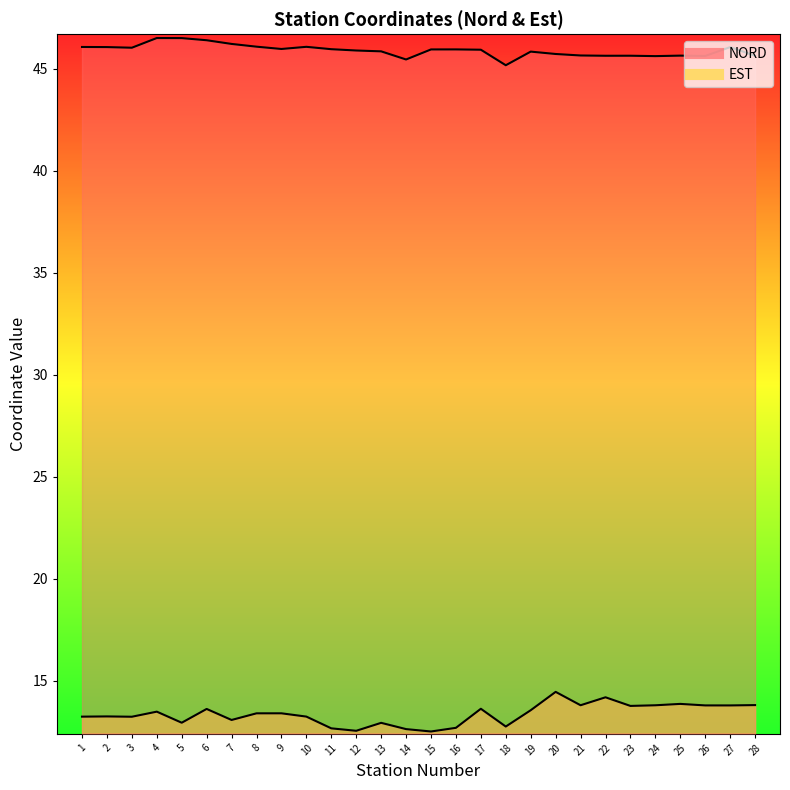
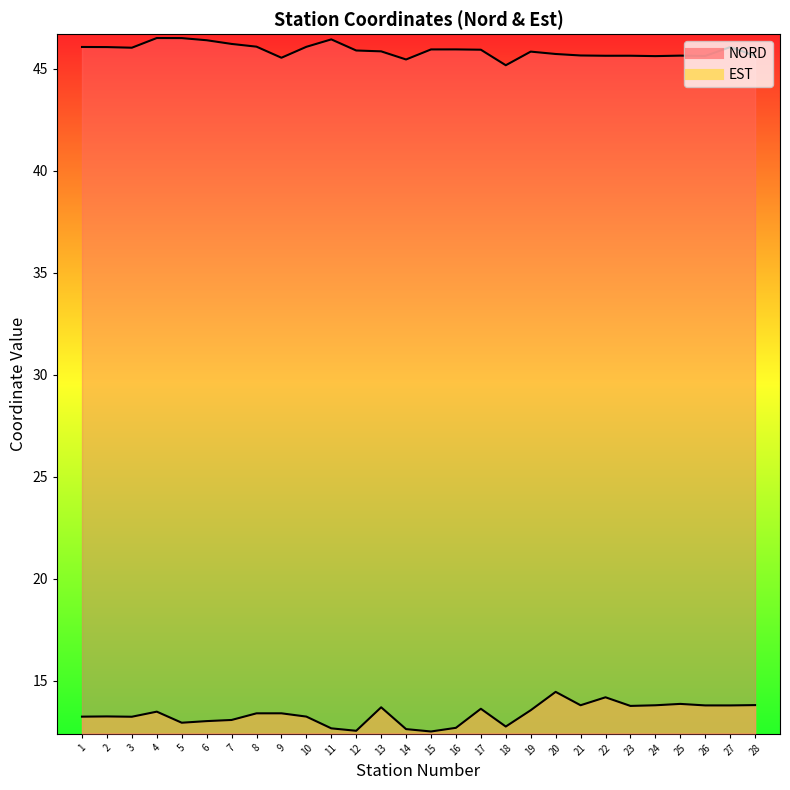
  {
    "NORD": {
      "1": 46.1,
      "2": 46.1,
      "3": 46.0,
      "4": 46.5,
      "5": 46.5,
      "6": 46.4,
      "7": 46.2,
      "8": 46.1,
-     "9": 46.0,
+     "9": 45.5,
      "10": 46.1,
-     "11": 46.0,
+     "11": 46.4,
      "12": 45.9,
      "13": 45.9,
      "14": 45.5,
      "15": 46.0,
      "16": 46.0,
      "17": 45.9,
      "18": 45.2,
      "19": 45.8,
      "20": 45.7,
      "21": 45.7,
      "22": 45.6,
      "23": 45.6,
      "24": 45.6,
      "25": 45.6
    },
    "EST": {
      "1": 13.2,
      "2": 13.2,
      "3": 13.2,
      "4": 13.5,
      "5": 12.9,
-     "6": 13.6,
+     "6": 13.0,
      "7": 13.1,
      "8": 13.4,
      "9": 13.4,
      "10": 13.2,
      "11": 12.7,
      "12": 12.5,
-     "13": 12.9,
+     "13": 13.7,
      "14": 12.6,
      "15": 12.5,
      "16": 12.7,
      "17": 13.6,
      "18": 12.7,
      "19": 13.5,
      "20": 14.4,
      "21": 13.8,
      "22": 14.2,
      "23": 13.8,
      "24": 13.8,
      "25": 13.9,
      "26": 13.8,
      "27": 13.8,
      "28": 13.8
    }
  }
